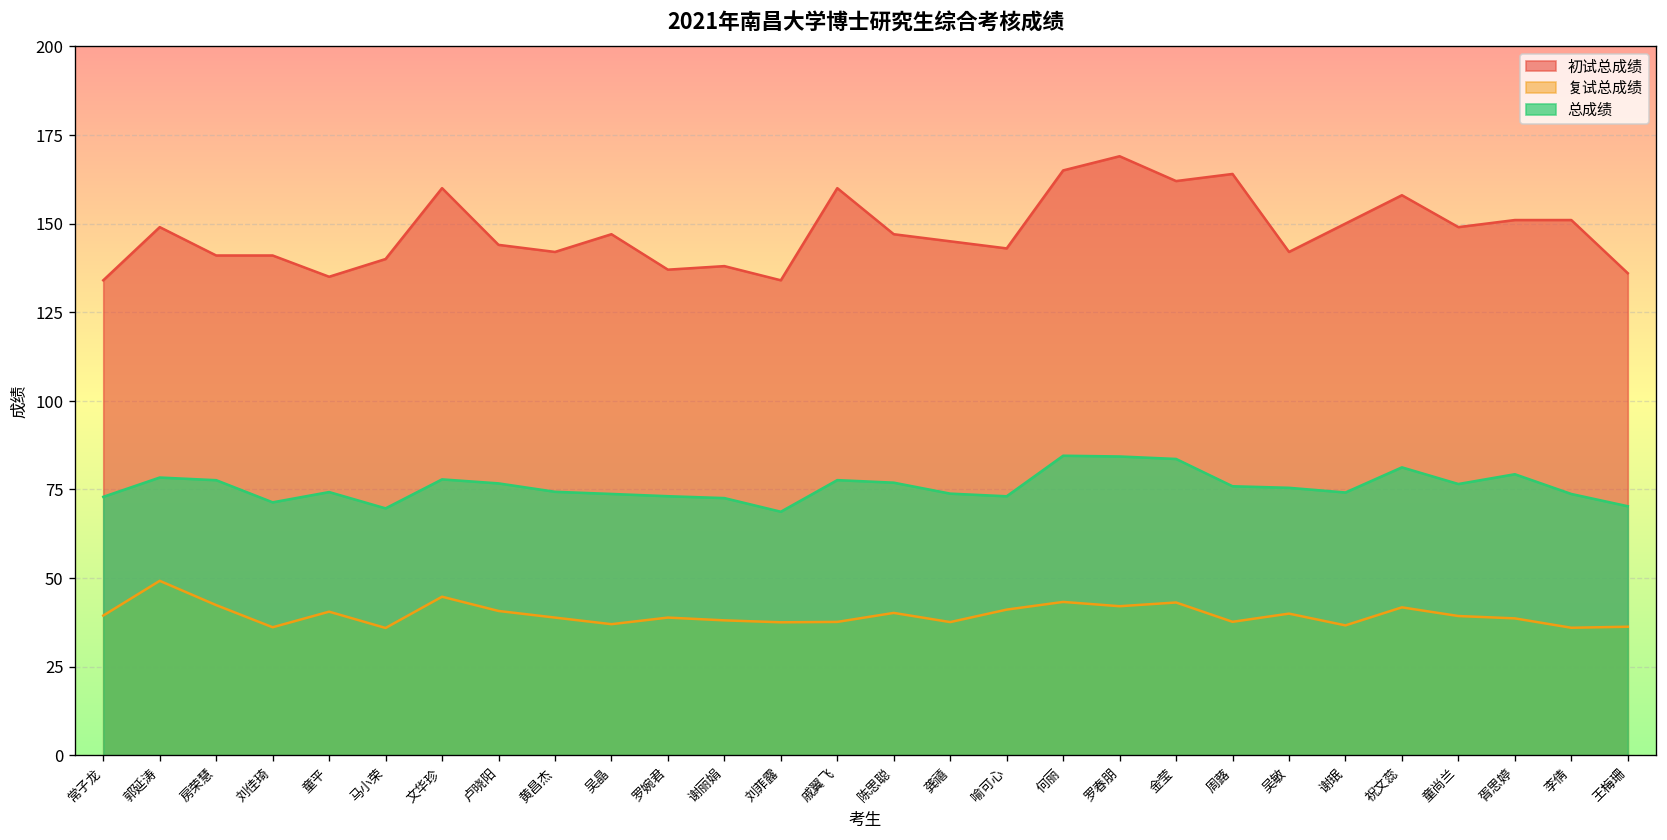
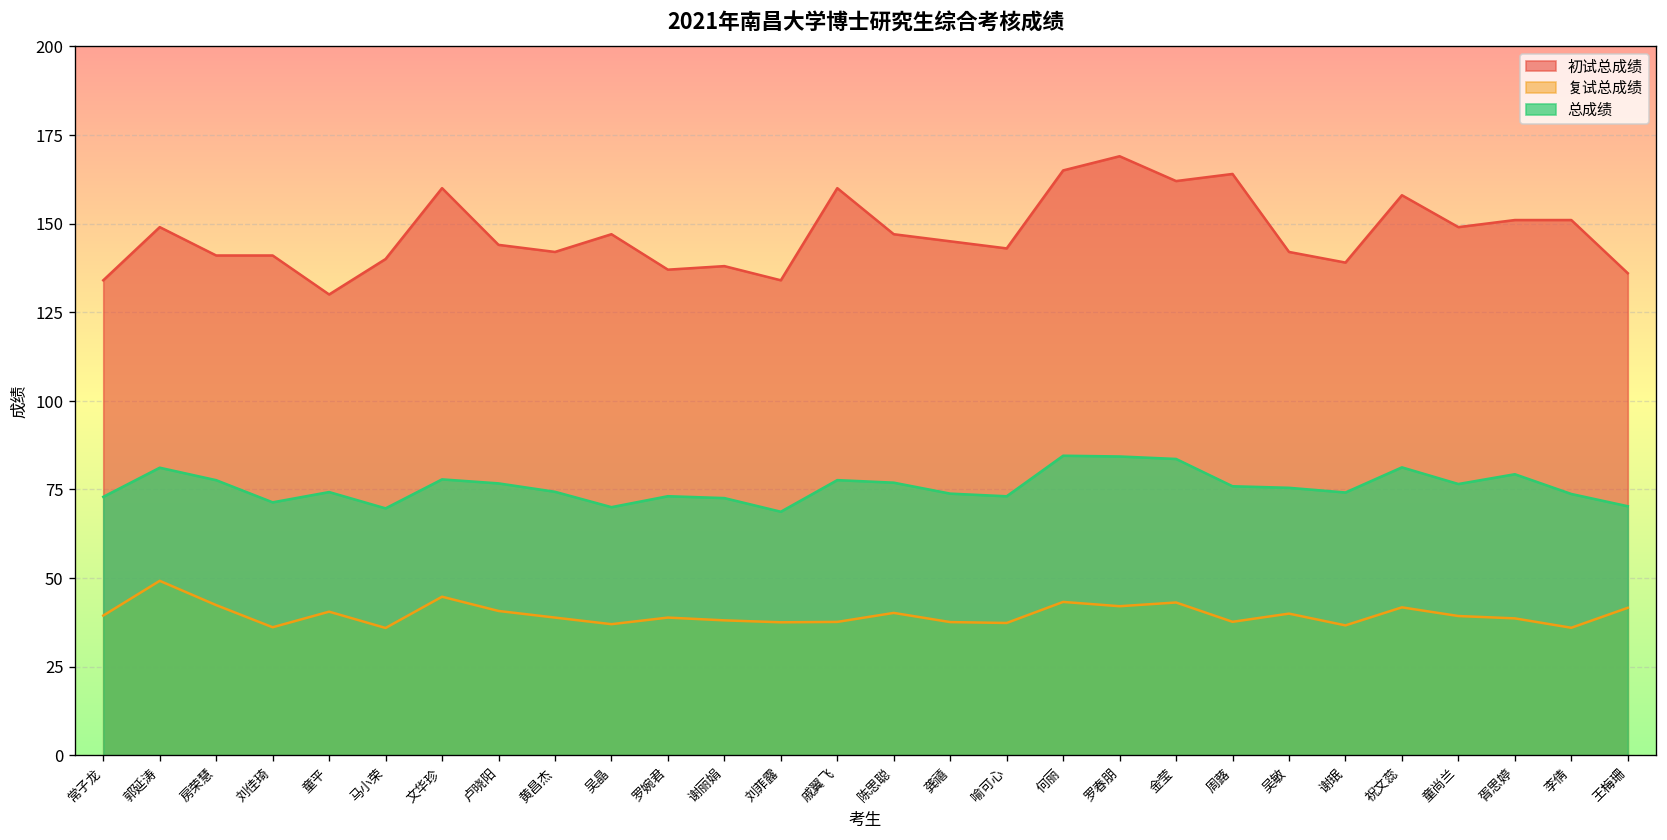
  {
    "初试总成绩": {
      "常子龙": 134,
      "郭延涛": 149,
      "房荣慧": 141,
      "刘佳琦": 141,
-     "童平": 135,
+     "童平": 130,
      "马小荣": 140,
      "文华珍": 160,
      "卢晓阳": 144,
      "黄昌杰": 142,
      "吴晶": 147,
      "罗婉君": 137,
      "谢丽娟": 138,
      "刘菲露": 134,
      "戚翼飞": 160,
      "陈思聪": 147,
      "龚禧": 145,
      "喻可心": 143,
      "何丽": 165,
      "罗春朋": 169,
      "金莹": 162,
      "周蕗": 164,
      "吴敏": 142,
-     "谢珉": 150,
+     "谢珉": 139,
      "祝文蕊": 158,
      "童尚兰": 149,
      "胥思婷": 151,
      "李倩": 151,
      "王梅珊": 136
    },
    "复试总成绩": {
      "常子龙": 39,
      "郭延涛": 49,
      "房荣慧": 42,
      "刘佳琦": 36,
      "童平": 41,
      "马小荣": 36,
      "文华珍": 45,
      "卢晓阳": 41,
      "黄昌杰": 39,
      "吴晶": 37,
      "罗婉君": 39,
      "谢丽娟": 38,
      "刘菲露": 38,
      "戚翼飞": 38,
      "陈思聪": 40,
      "龚禧": 38,
-     "喻可心": 41,
+     "喻可心": 37,
      "何丽": 43,
      "罗春朋": 42,
      "金莹": 43,
      "周蕗": 38,
      "吴敏": 40,
      "谢珉": 37,
      "祝文蕊": 42,
      "童尚兰": 39,
      "胥思婷": 39,
      "李倩": 36,
-     "王梅珊": 36
+     "王梅珊": 42
    },
    "总成绩": {
      "常子龙": 73,
-     "郭延涛": 78,
+     "郭延涛": 81,
      "房荣慧": 78,
      "刘佳琦": 71,
      "童平": 74,
      "马小荣": 70,
      "文华珍": 78,
      "卢晓阳": 77,
      "黄昌杰": 74,
-     "吴晶": 74,
+     "吴晶": 70,
      "罗婉君": 73,
      "谢丽娟": 73,
      "刘菲露": 69,
      "戚翼飞": 78,
      "陈思聪": 77,
      "龚禧": 74,
      "喻可心": 73,
      "何丽": 85,
      "罗春朋": 84,
      "金莹": 84,
      "周蕗": 76,
      "吴敏": 75,
      "谢珉": 74,
      "祝文蕊": 81,
      "童尚兰": 77,
      "胥思婷": 79,
      "李倩": 74,
      "王梅珊": 70
    }
  }
